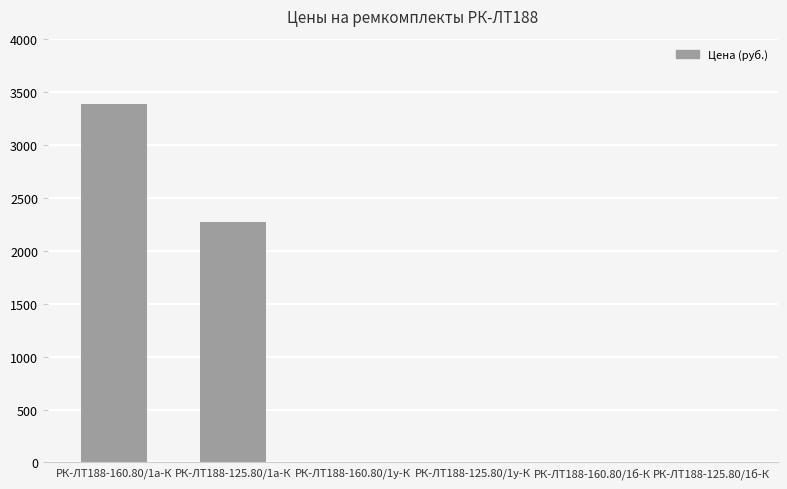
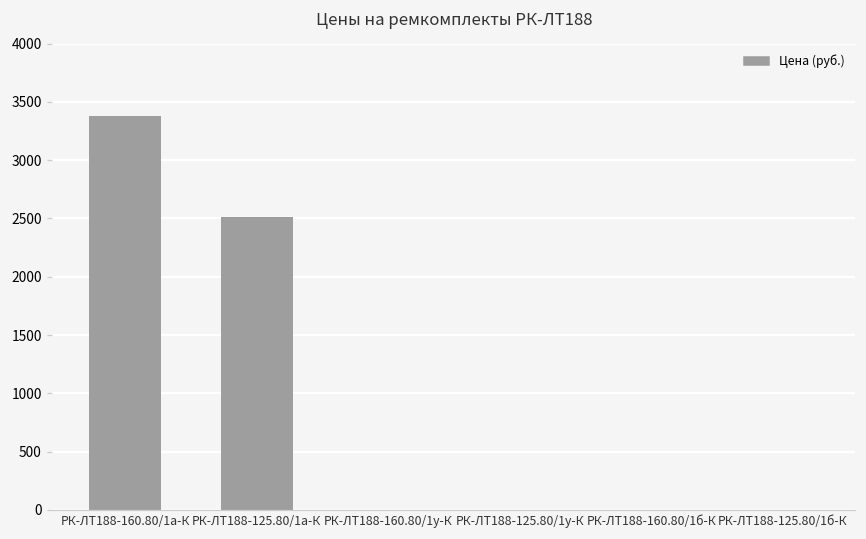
  {
    "РК-ЛТ188-160.80/1а-К": 3380,
-   "РК-ЛТ188-125.80/1а-К": 2270,
+   "РК-ЛТ188-125.80/1а-К": 2520,
    "РК-ЛТ188-160.80/1у-К": 0,
    "РК-ЛТ188-125.80/1у-К": 0,
    "РК-ЛТ188-160.80/1б-К": 0,
    "РК-ЛТ188-125.80/1б-К": 0
  }
